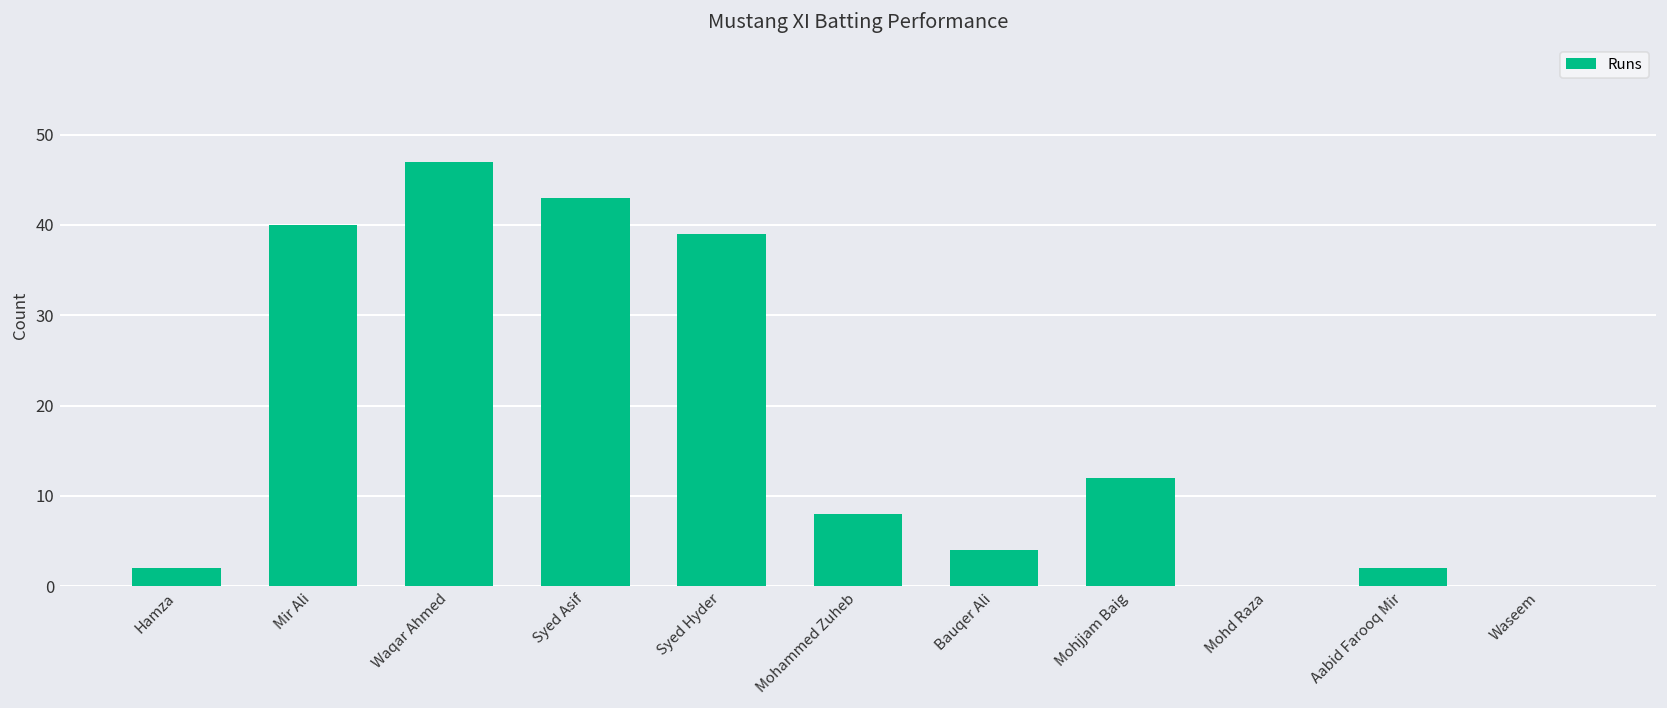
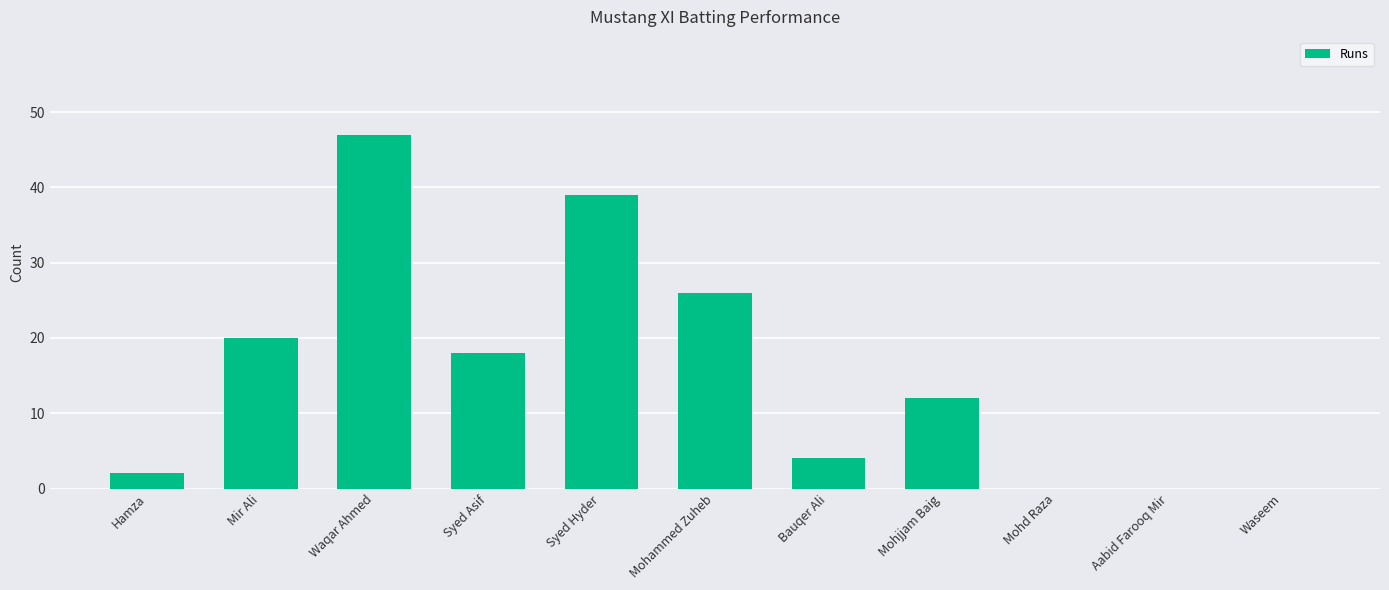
  {
    "Hamza": 2,
-   "Mir Ali": 40,
+   "Mir Ali": 20,
    "Waqar Ahmed": 47,
-   "Syed Asif": 43,
+   "Syed Asif": 18,
    "Syed Hyder": 39,
-   "Mohammed Zuheb": 8,
+   "Mohammed Zuheb": 26,
    "Bauqer Ali": 4,
    "Mohjjam Baig": 12,
    "Mohd Raza": 0,
-   "Aabid Farooq Mir": 2,
+   "Aabid Farooq Mir": 0,
    "Waseem": 0
  }
